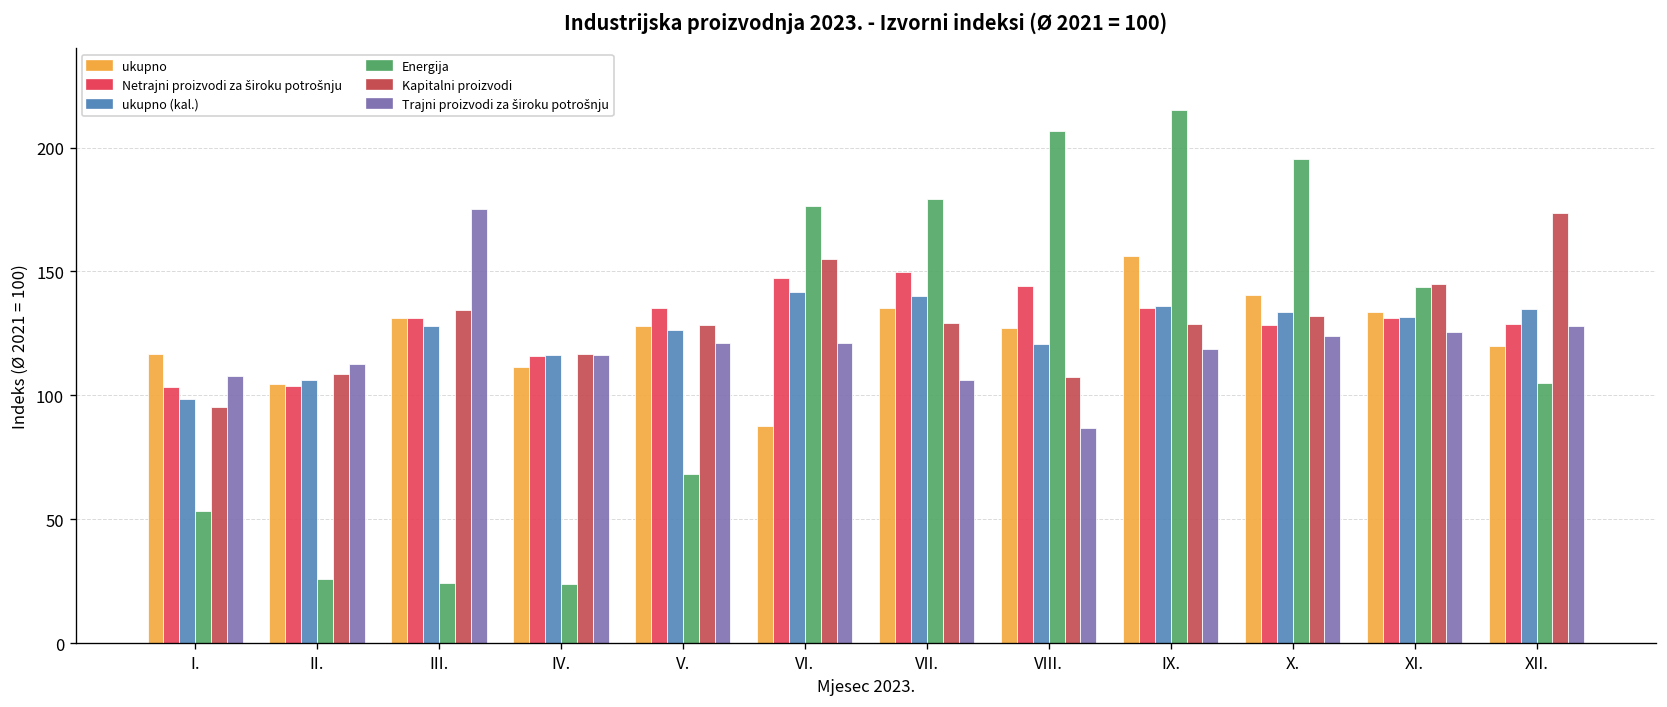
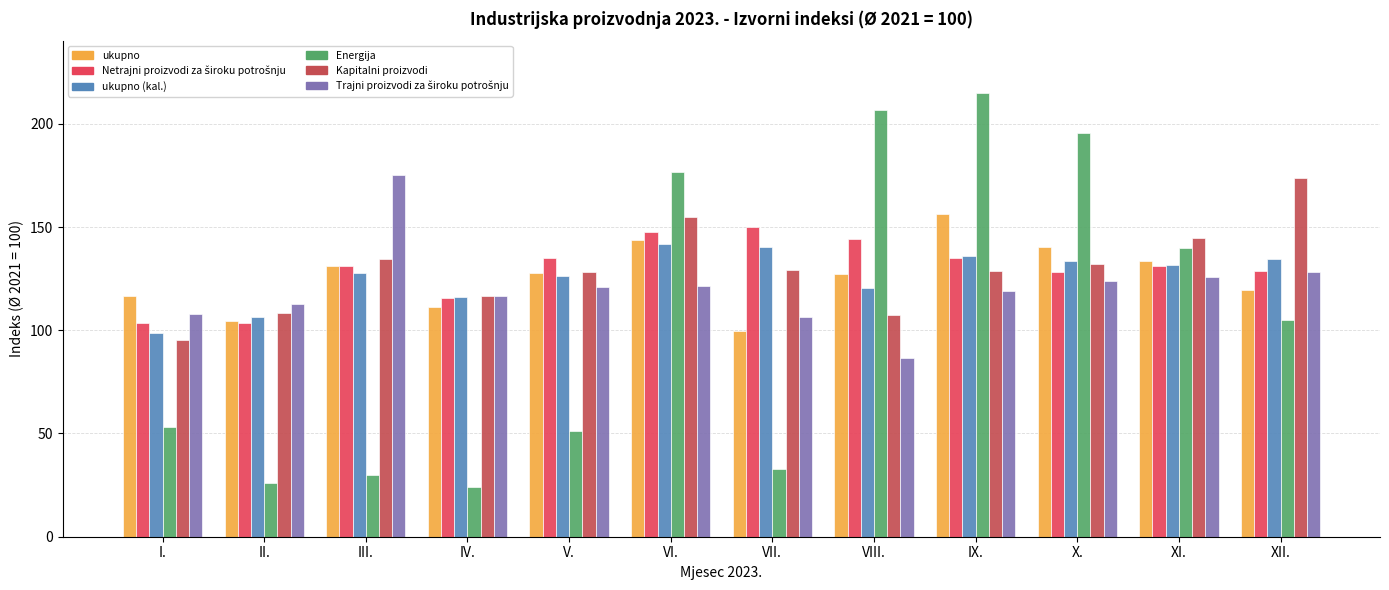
  {
    "ukupno": {
      "I.": 117,
      "II.": 105,
      "III.": 131,
      "IV.": 111,
      "V.": 128,
-     "VI.": 88,
-     "VII.": 135,
+     "VI.": 144,
+     "VII.": 99,
      "VIII.": 127,
      "IX.": 156,
      "X.": 140,
      "XI.": 134,
      "XII.": 120
    },
    "Energija": {
      "I.": 53,
      "II.": 26,
-     "III.": 24,
+     "III.": 30,
      "IV.": 24,
-     "V.": 68,
+     "V.": 51,
      "VI.": 177,
-     "VII.": 179,
+     "VII.": 33,
      "VIII.": 207,
      "IX.": 215,
      "X.": 195,
-     "XI.": 144,
+     "XI.": 140,
      "XII.": 105
    }
  }
